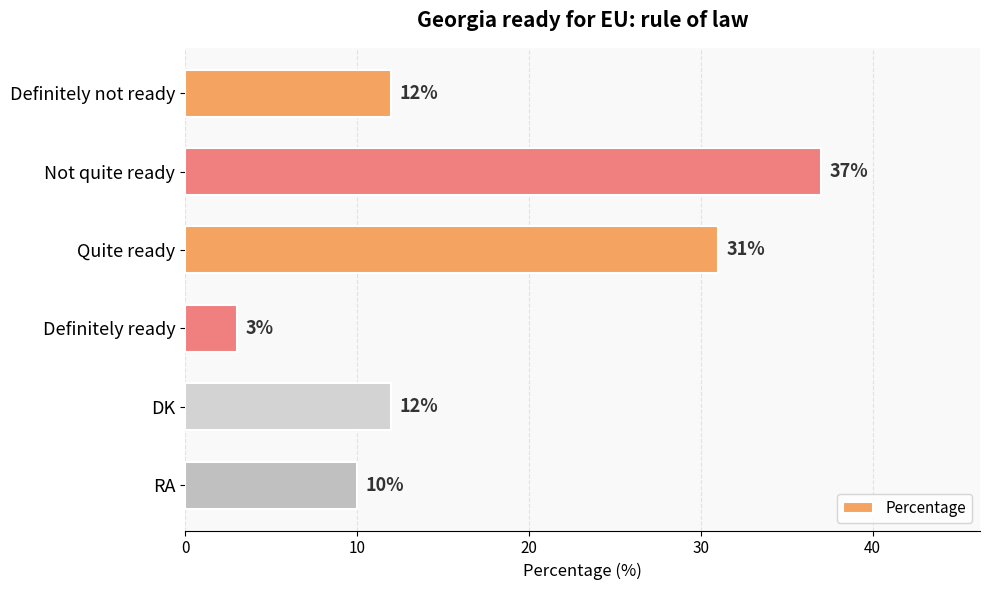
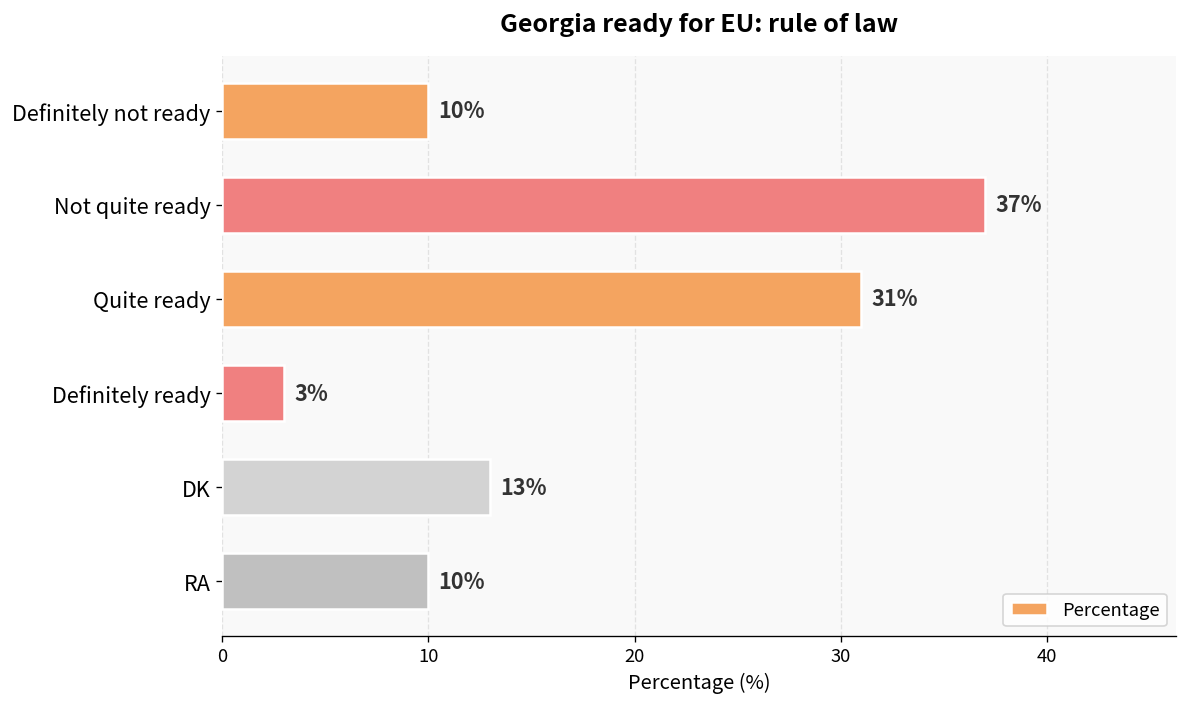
  {
-   "Definitely not ready": "12%",
+   "Definitely not ready": "10%",
    "Not quite ready": "37%",
    "Quite ready": "31%",
    "Definitely ready": "3%",
-   "DK": "12%",
+   "DK": "13%",
    "RA": "10%"
  }
